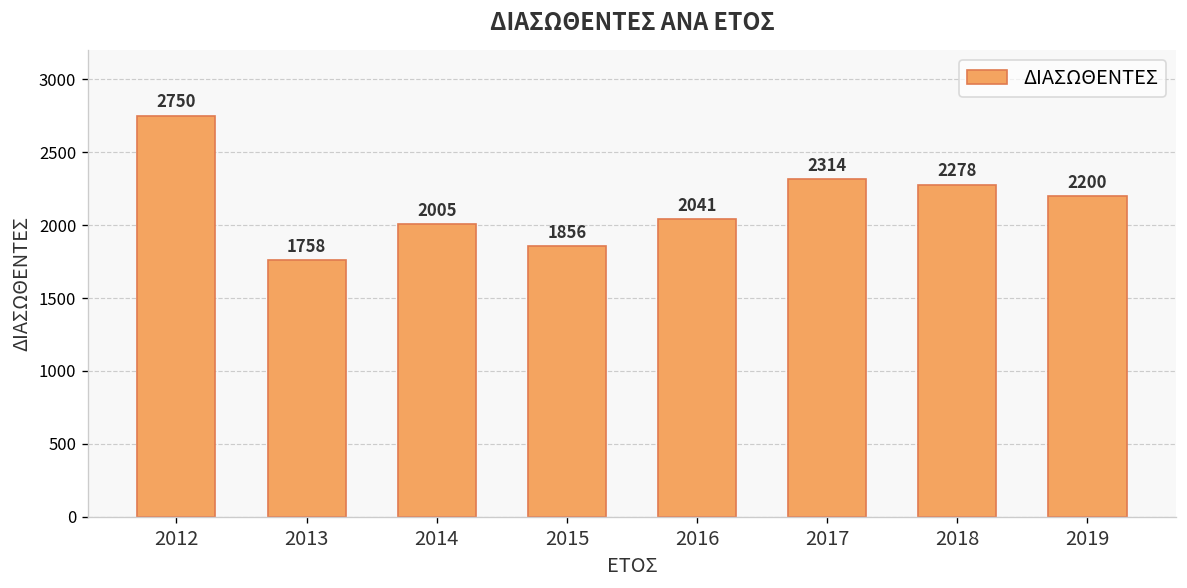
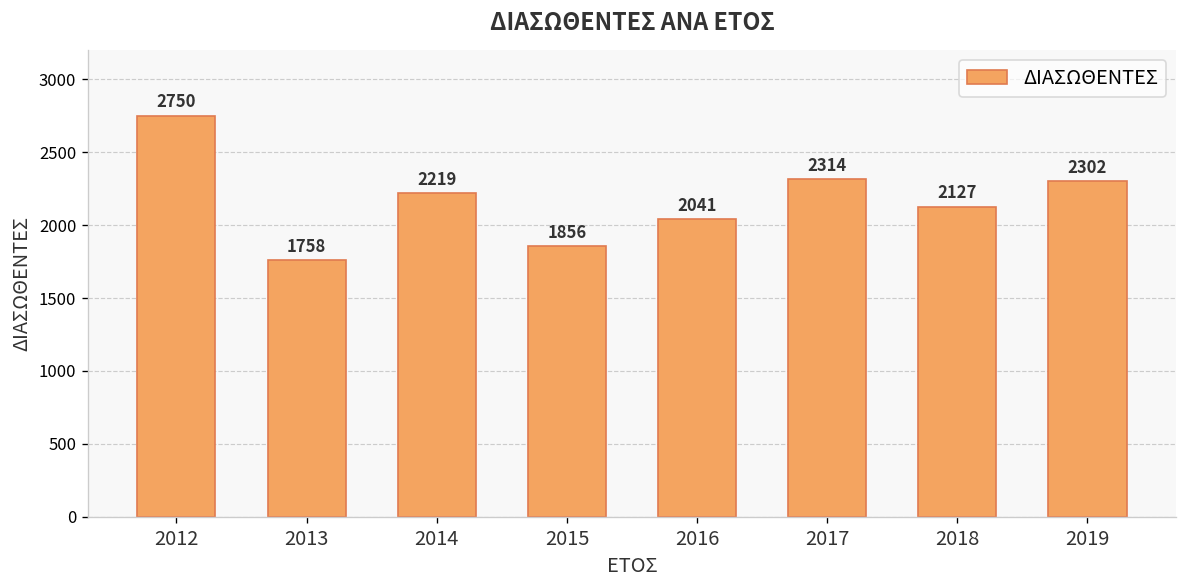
  {
    "2012": 2750,
    "2013": 1758,
-   "2014": 2005,
+   "2014": 2219,
    "2015": 1856,
    "2016": 2041,
    "2017": 2314,
-   "2018": 2278,
-   "2019": 2200
+   "2018": 2127,
+   "2019": 2302
  }
